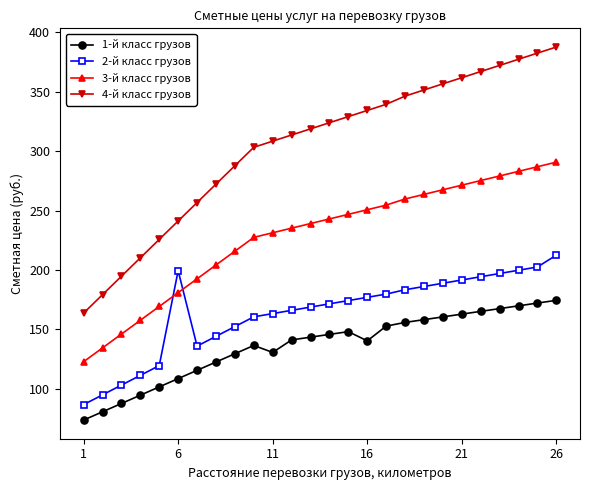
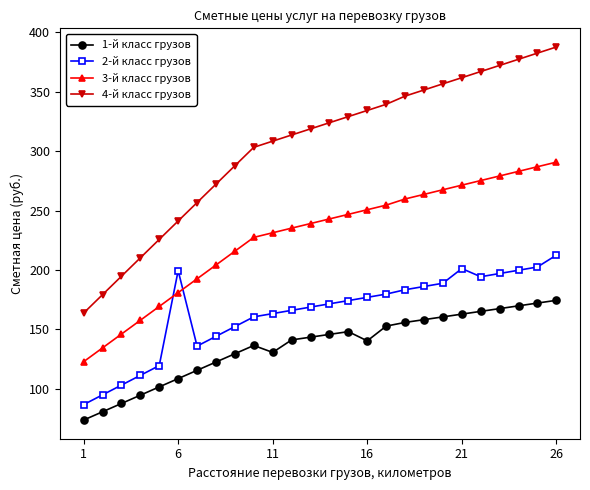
  {
    "1-й класс грузов": {
      "1": 74,
      "6": 109,
      "11": 131,
      "16": 140,
      "21": 163,
      "26": 174
    },
    "2-й класс грузов": {
      "1": 87,
      "6": 199,
      "11": 163,
      "16": 177,
-     "21": 192,
+     "21": 201,
      "26": 212
    }
  }
